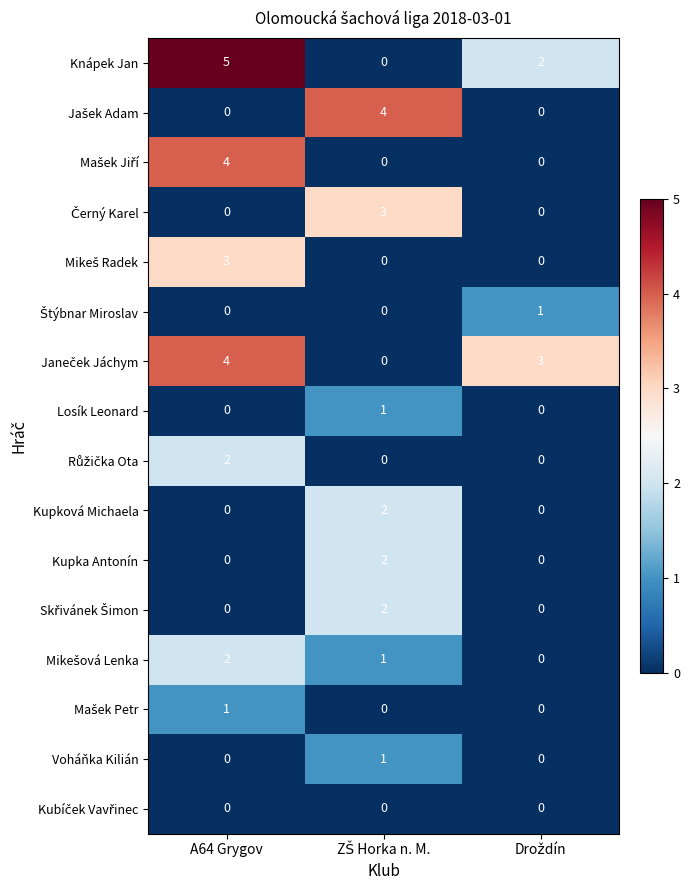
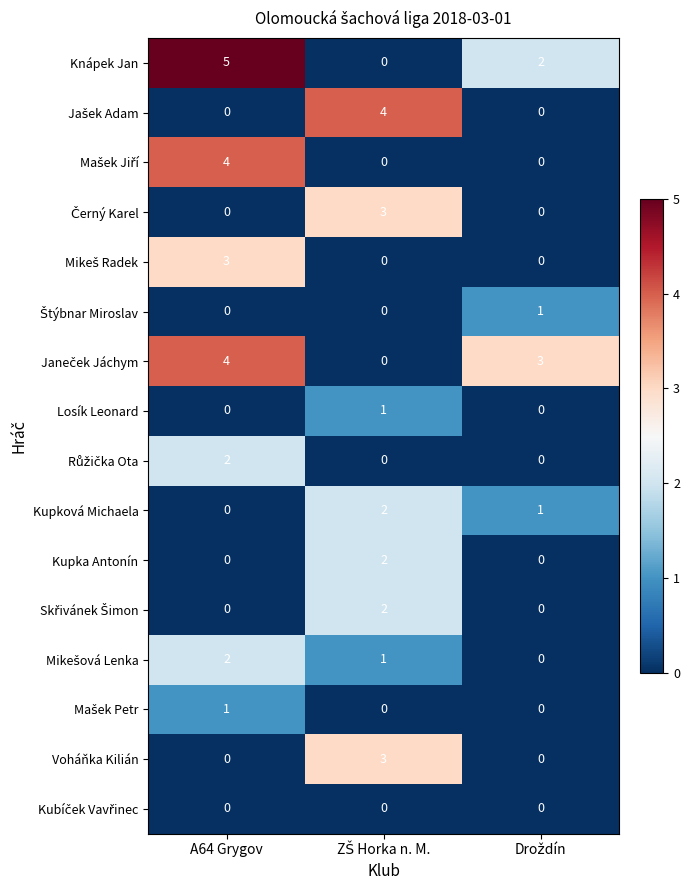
  {
    "Knápek Jan": {
      "A64 Grygov": 5,
      "ZŠ Horka n. M.": 0
    },
    "Jašek Adam": {
      "A64 Grygov": 0,
      "ZŠ Horka n. M.": 4,
      "Droždín": 0
    },
    "Mašek Jiří": {
      "A64 Grygov": 4,
      "ZŠ Horka n. M.": 0,
      "Droždín": 0
    },
    "Černý Karel": {
      "A64 Grygov": 0,
      "ZŠ Horka n. M.": 3,
      "Droždín": 0
    },
    "Mikeš Radek": {
      "A64 Grygov": 3,
      "ZŠ Horka n. M.": 0,
      "Droždín": 0
    },
    "Štýbnar Miroslav": {
      "A64 Grygov": 0,
      "ZŠ Horka n. M.": 0,
      "Droždín": 1
    },
    "Janeček Jáchym": {
      "A64 Grygov": 4,
      "ZŠ Horka n. M.": 0,
      "Droždín": 3
    },
    "Losík Leonard": {
      "A64 Grygov": 0,
      "ZŠ Horka n. M.": 1,
      "Droždín": 0
    },
    "Růžička Ota": {
      "ZŠ Horka n. M.": 0,
      "Droždín": 0
    },
    "Kupková Michaela": {
      "A64 Grygov": 0,
-     "Droždín": 0
+     "Droždín": 1
    },
    "Kupka Antonín": {
      "A64 Grygov": 0,
      "Droždín": 0
    },
    "Skřivánek Šimon": {
      "A64 Grygov": 0,
      "Droždín": 0
    },
    "Mikešová Lenka": {
      "ZŠ Horka n. M.": 1,
      "Droždín": 0
    },
    "Mašek Petr": {
      "A64 Grygov": 1,
      "ZŠ Horka n. M.": 0,
      "Droždín": 0
    },
    "Voháňka Kilián": {
      "A64 Grygov": 0,
-     "ZŠ Horka n. M.": 1,
+     "ZŠ Horka n. M.": 3,
      "Droždín": 0
    },
    "Kubíček Vavřinec": {
      "A64 Grygov": 0,
      "ZŠ Horka n. M.": 0,
      "Droždín": 0
    }
  }
